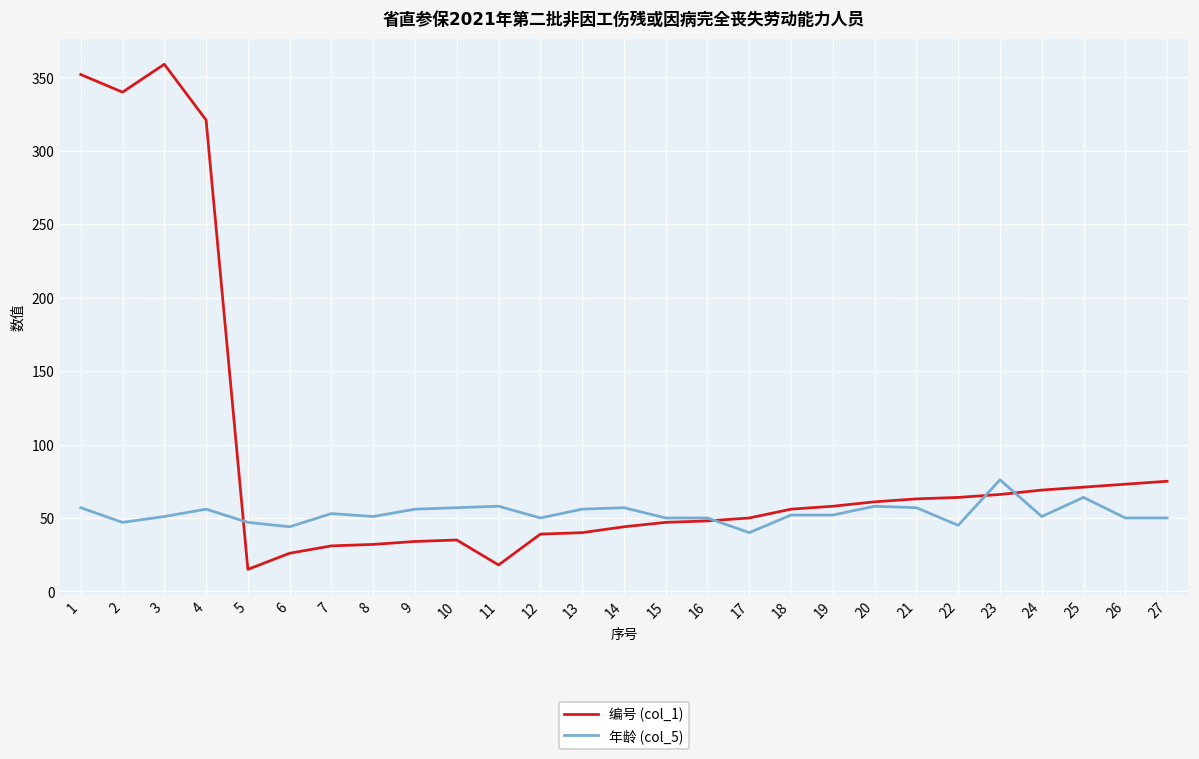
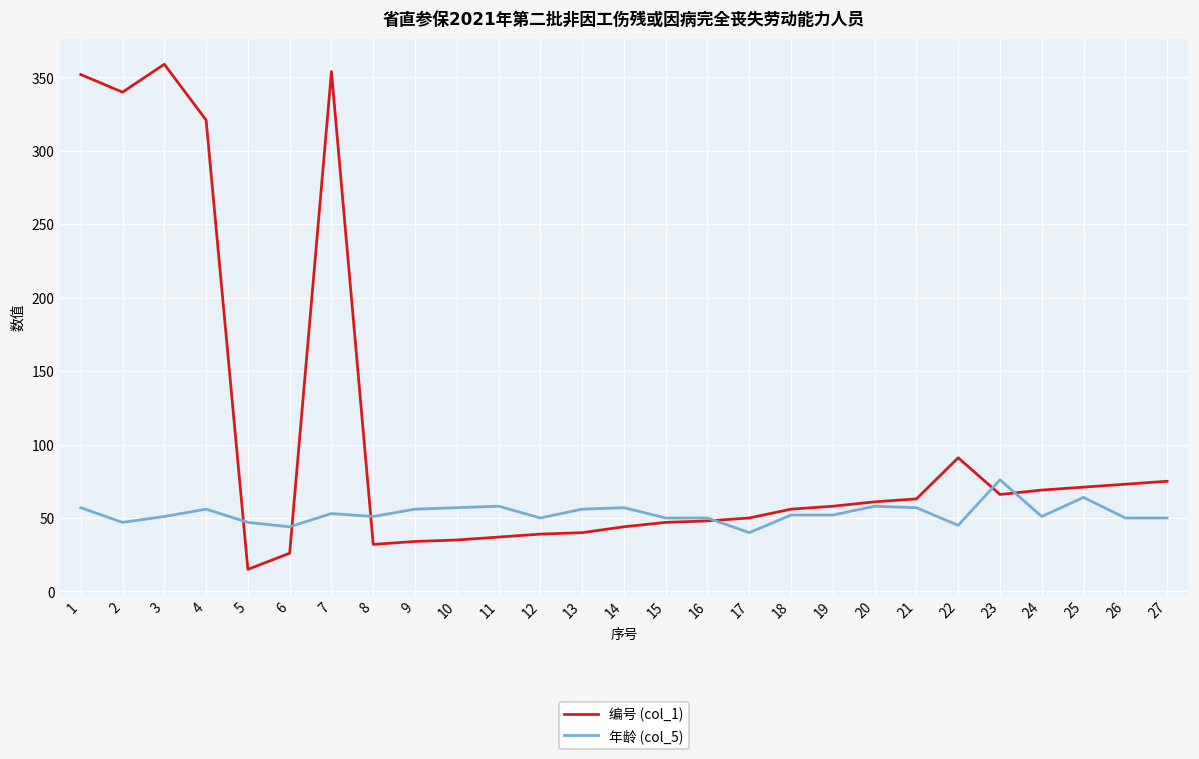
  {
    "编号 (col_1)": {
      "1": 352,
      "2": 340,
      "3": 359,
      "4": 321,
      "5": 15,
      "6": 26,
-     "7": 31,
+     "7": 354,
      "8": 32,
      "9": 34,
      "10": 35,
-     "11": 18,
+     "11": 37,
      "12": 39,
      "13": 40,
      "14": 44,
      "15": 47,
      "16": 48,
      "17": 50,
      "18": 56,
      "19": 58,
      "20": 61,
      "21": 63,
-     "22": 64,
+     "22": 91,
      "23": 66,
      "24": 69,
      "25": 71,
      "26": 73,
      "27": 75
    },
    "年龄 (col_5)": {
      "1": 57,
      "2": 47,
      "3": 51,
      "4": 56,
      "5": 47,
      "6": 44,
      "7": 53,
      "8": 51,
      "9": 56,
      "10": 57,
      "11": 58,
      "12": 50,
      "13": 56,
      "14": 57,
      "15": 50,
      "16": 50,
      "17": 40,
      "18": 52,
      "19": 52,
      "20": 58,
      "21": 57,
      "22": 45,
      "23": 76,
      "24": 51,
      "25": 64,
      "26": 50,
      "27": 50
    }
  }
